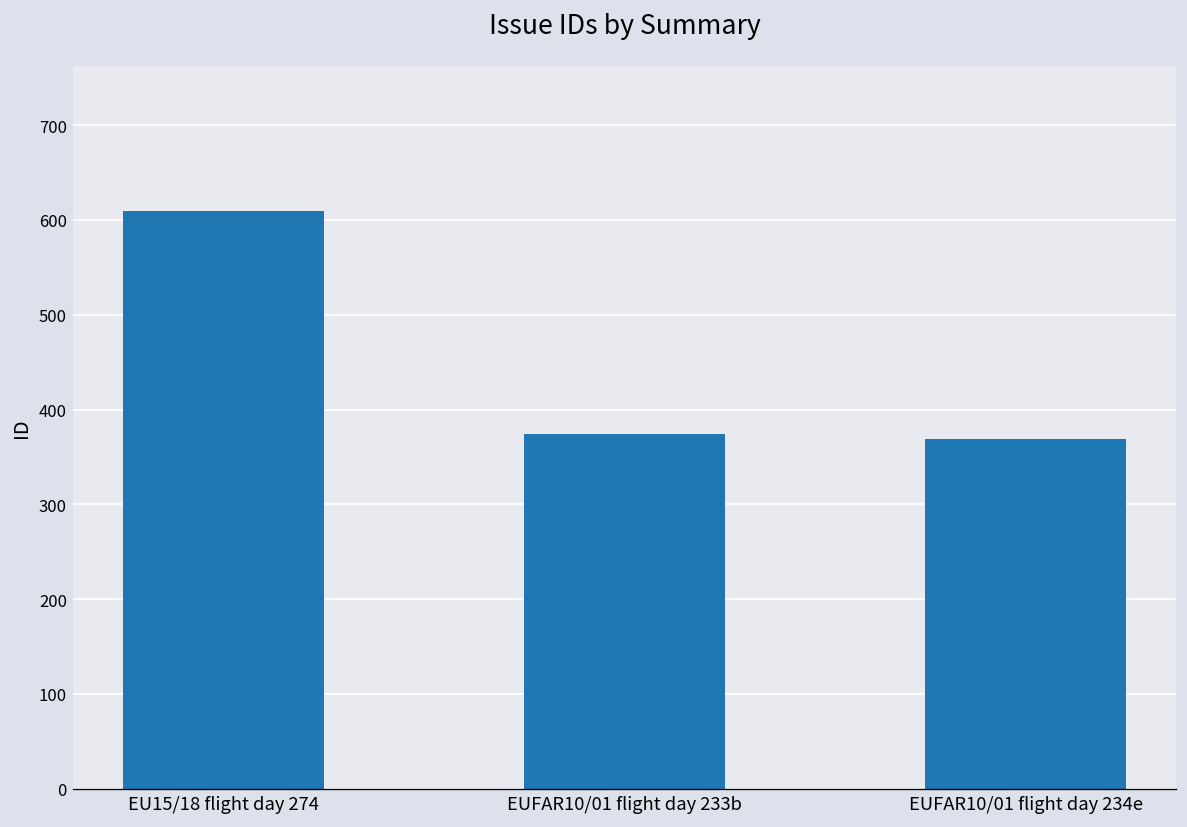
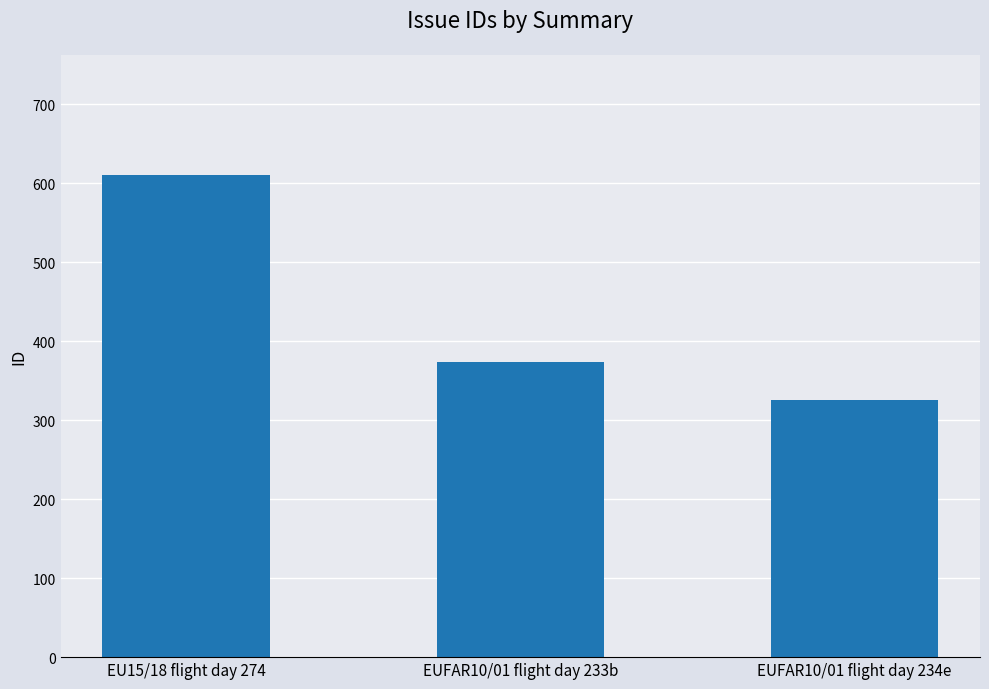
  {
    "EU15/18 flight day 274": 610,
    "EUFAR10/01 flight day 233b": 370,
-   "EUFAR10/01 flight day 234e": 370
+   "EUFAR10/01 flight day 234e": 330
  }
